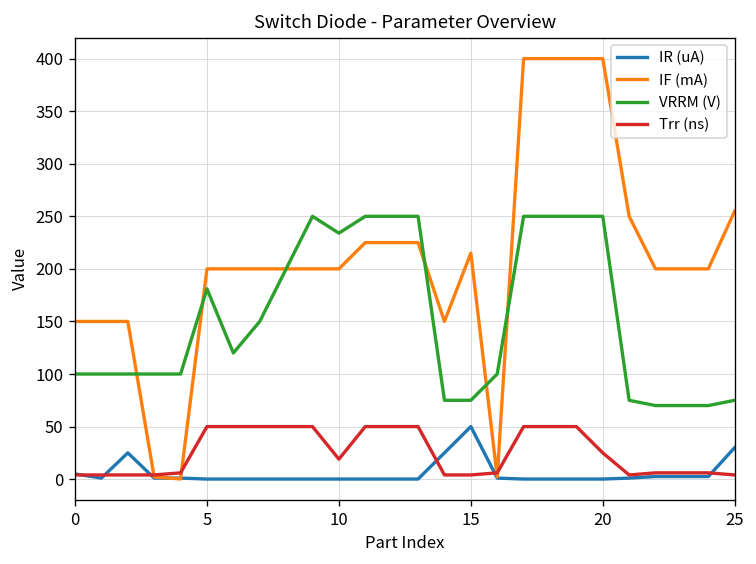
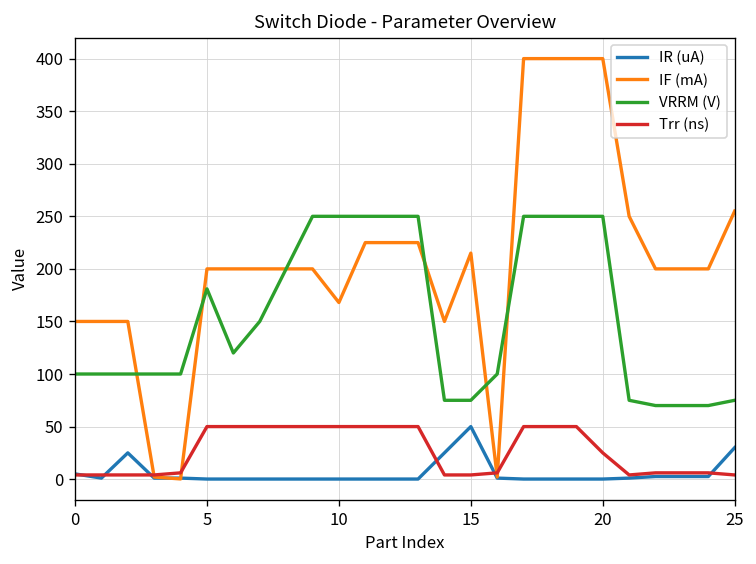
  {
    "IR (uA)": {
      "5": 0,
      "10": 0,
      "15": 50,
      "20": 0,
      "25": 30
    },
    "IF (mA)": {
      "0": 150,
      "5": 200,
-     "10": 200,
+     "10": 170,
      "15": 220,
      "20": 400,
      "25": 260
    },
    "VRRM (V)": {
      "0": 100,
      "5": 180,
-     "10": 230,
+     "10": 250,
      "15": 80,
      "20": 250,
      "25": 80
    },
    "Trr (ns)": {
      "5": 50,
-     "10": 20,
+     "10": 50,
      "15": 0,
      "20": 30,
      "25": 0
    }
  }
